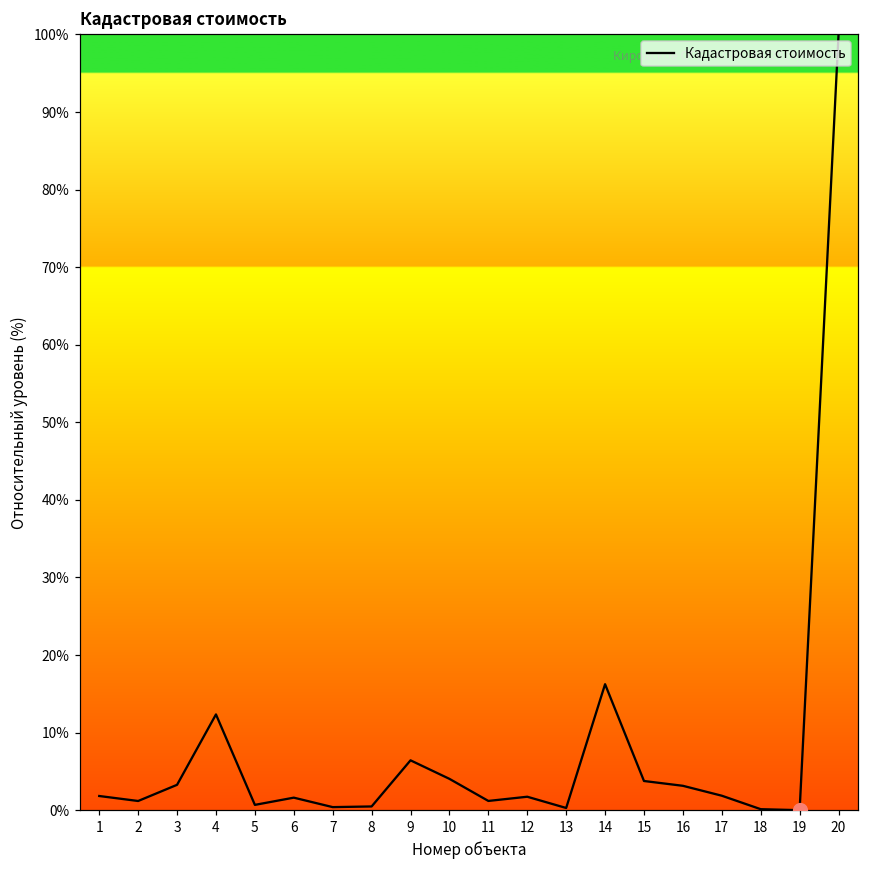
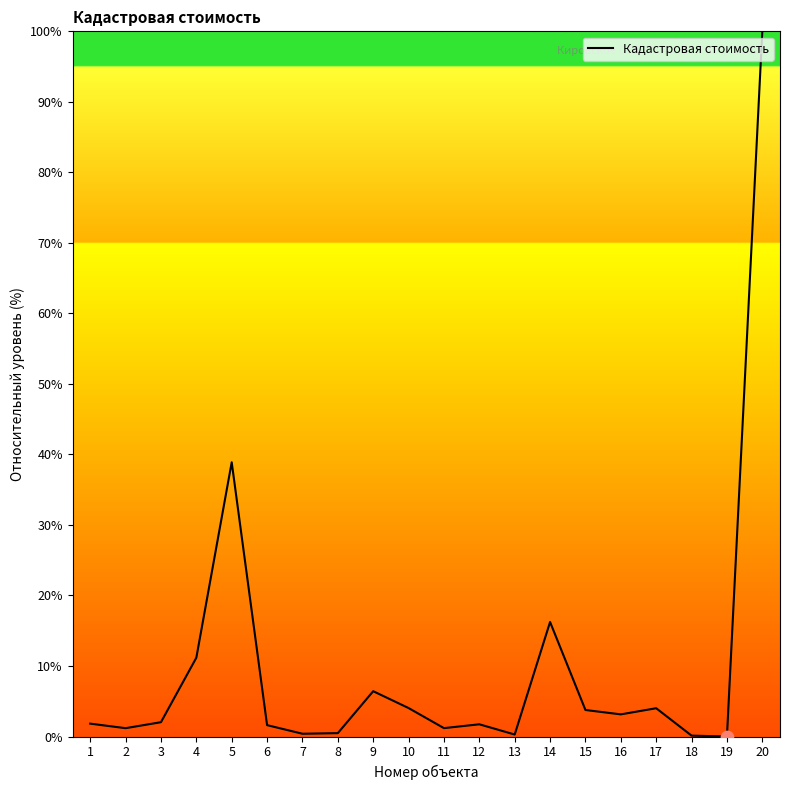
  {
    "Кадастровая стоимость": {
      "1": "2%",
      "2": "1%",
-     "3": "3%",
-     "4": "12%",
-     "5": "1%",
+     "3": "2%",
+     "4": "11%",
+     "5": "39%",
      "6": "2%",
      "7": "0%",
      "8": "0%",
      "9": "6%",
      "10": "4%",
      "11": "1%",
      "12": "2%",
      "13": "0%",
      "14": "16%",
      "15": "4%",
      "16": "3%",
-     "17": "2%",
+     "17": "4%",
      "18": "0%"
    }
  }
